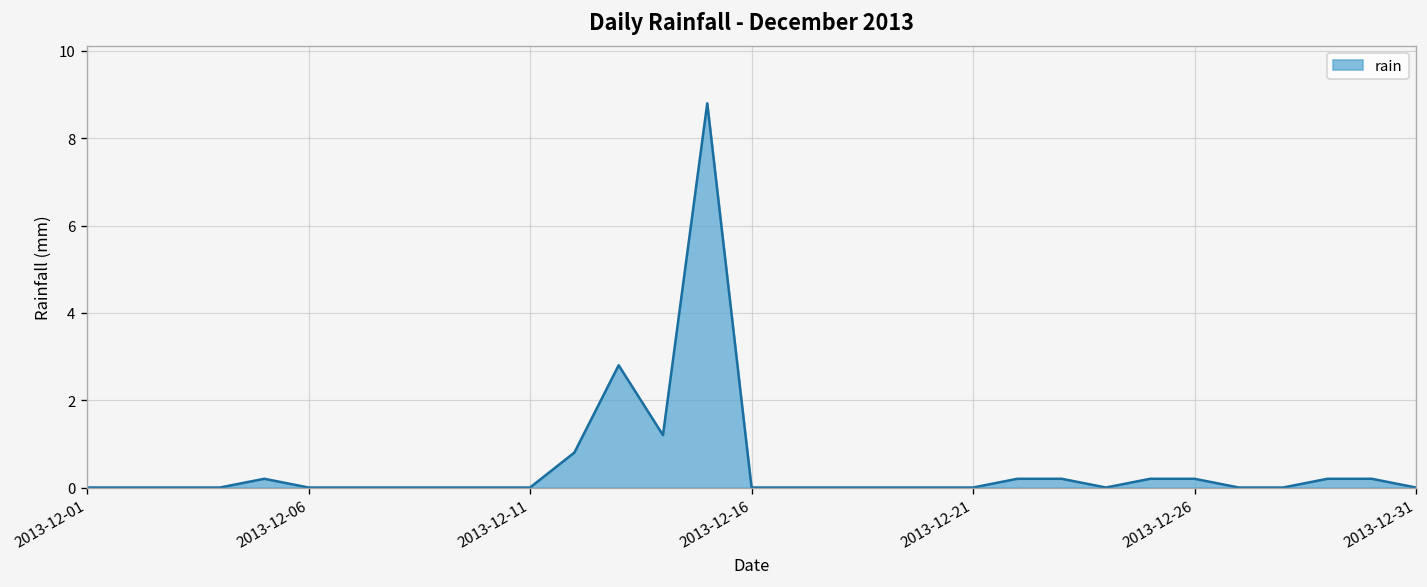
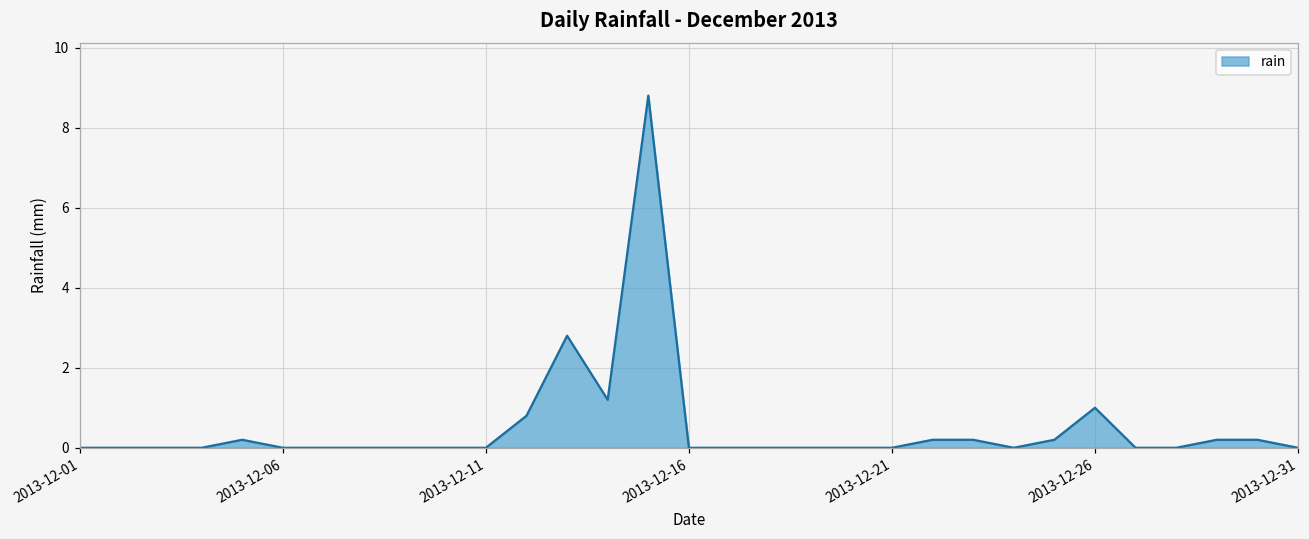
  {
    "2013-12-01": 0.0,
    "2013-12-06": 0.0,
    "2013-12-11": 0.0,
    "2013-12-16": 0.0,
    "2013-12-21": 0.0,
-   "2013-12-26": 0.2,
+   "2013-12-26": 1.0,
    "2013-12-31": 0.0
  }
